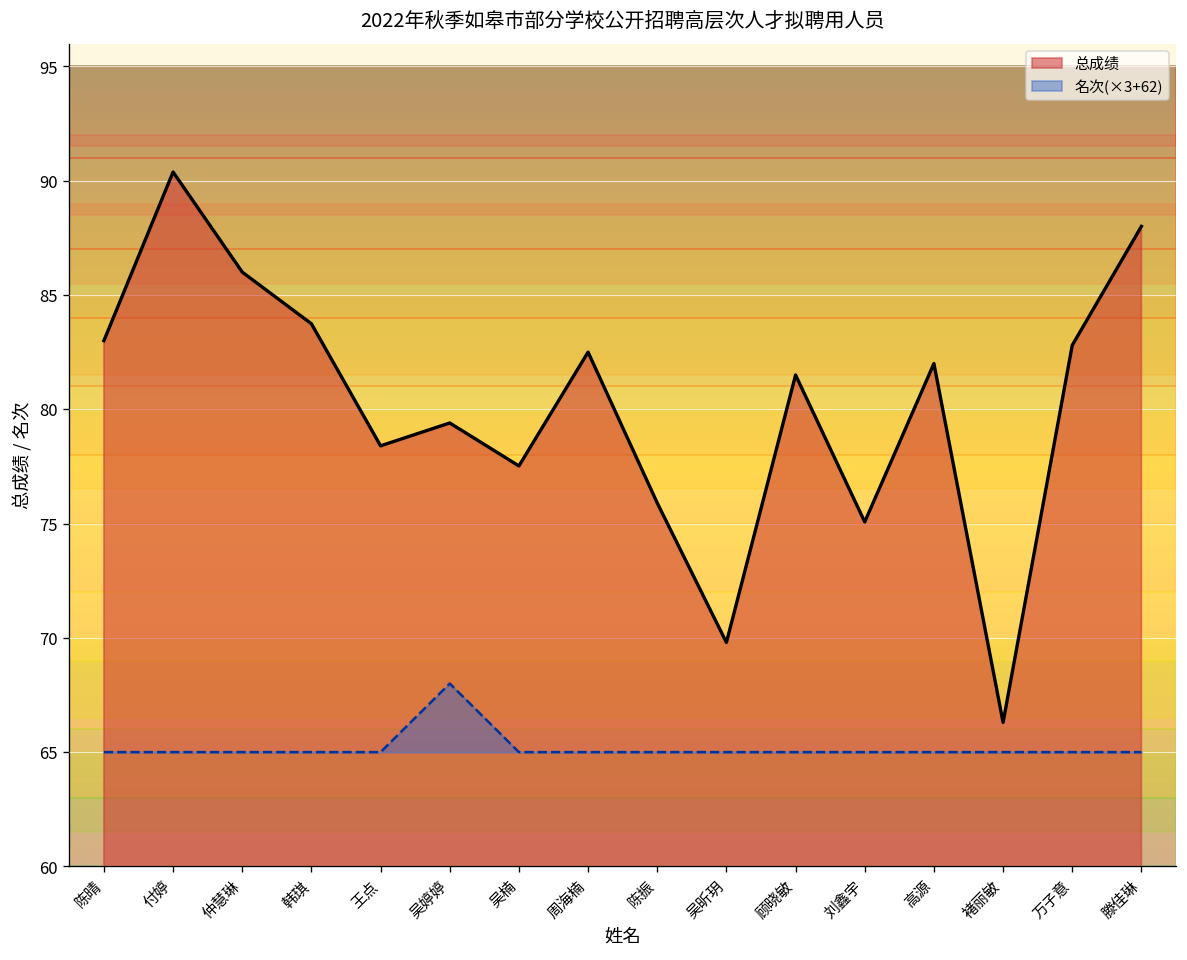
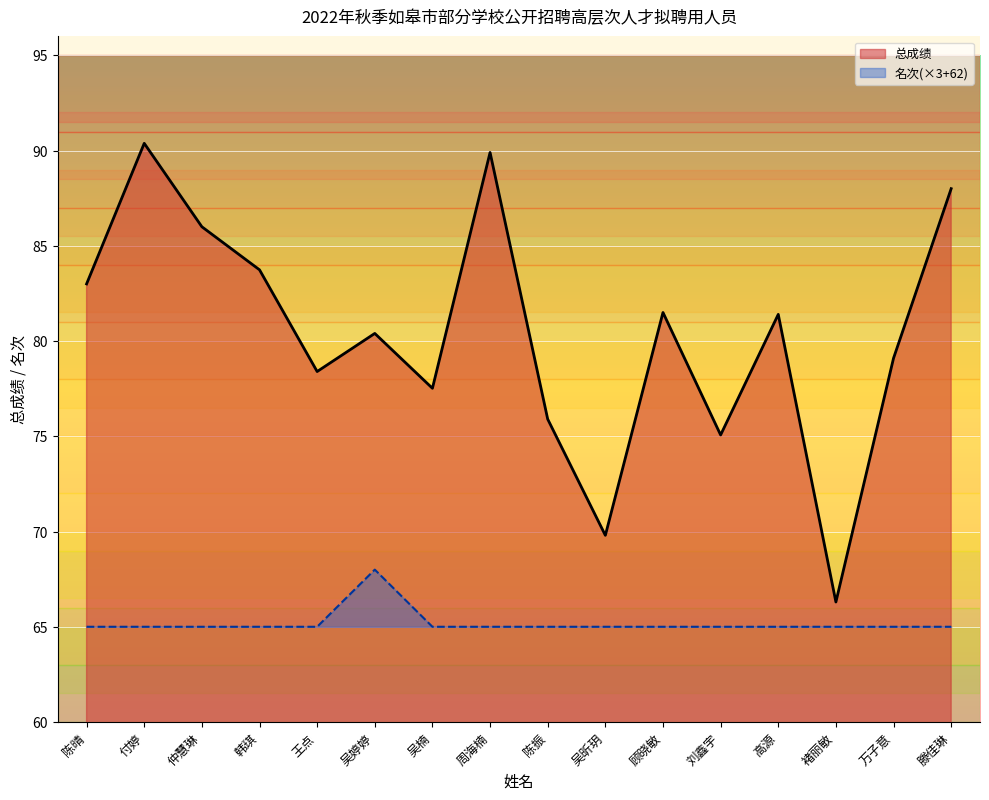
  {
    "总成绩": {
      "陈晴": 83.0,
      "付婷": 90.4,
      "仲慧琳": 86.0,
      "韩琪": 83.7,
      "王点": 78.4,
-     "吴婷婷": 79.4,
+     "吴婷婷": 80.4,
      "吴楠": 77.5,
-     "周海楠": 82.5,
+     "周海楠": 89.9,
      "陈振": 75.9,
      "吴昕玥": 69.8,
      "顾晓敏": 81.5,
      "刘鑫宇": 75.1,
-     "高源": 82.0,
+     "高源": 81.4,
      "褚丽敏": 66.3,
-     "万子意": 82.8,
+     "万子意": 79.1,
      "滕佳琳": 88.0
    },
    "名次(×3+62)": {
      "陈晴": 0.0,
      "付婷": 0.0,
      "仲慧琳": 0.0,
      "韩琪": 0.0,
      "王点": 0.0,
      "吴婷婷": 68.0,
      "吴楠": 0.0,
      "周海楠": 0.0,
      "陈振": 0.0,
      "吴昕玥": 0.0,
      "顾晓敏": 0.0,
      "刘鑫宇": 0.0,
      "高源": 0.0,
      "褚丽敏": 0.0,
      "万子意": 0.0,
      "滕佳琳": 0.0
    }
  }
